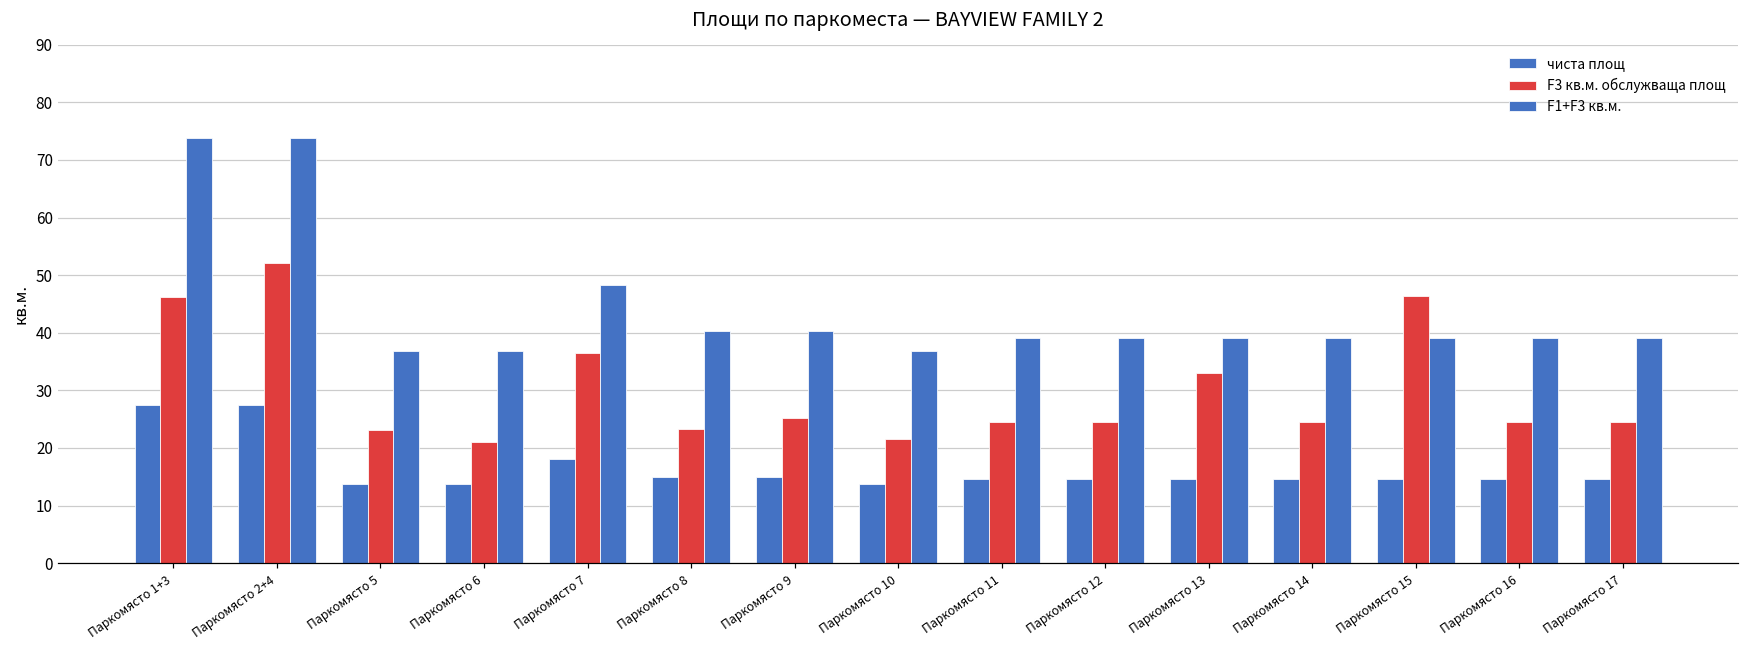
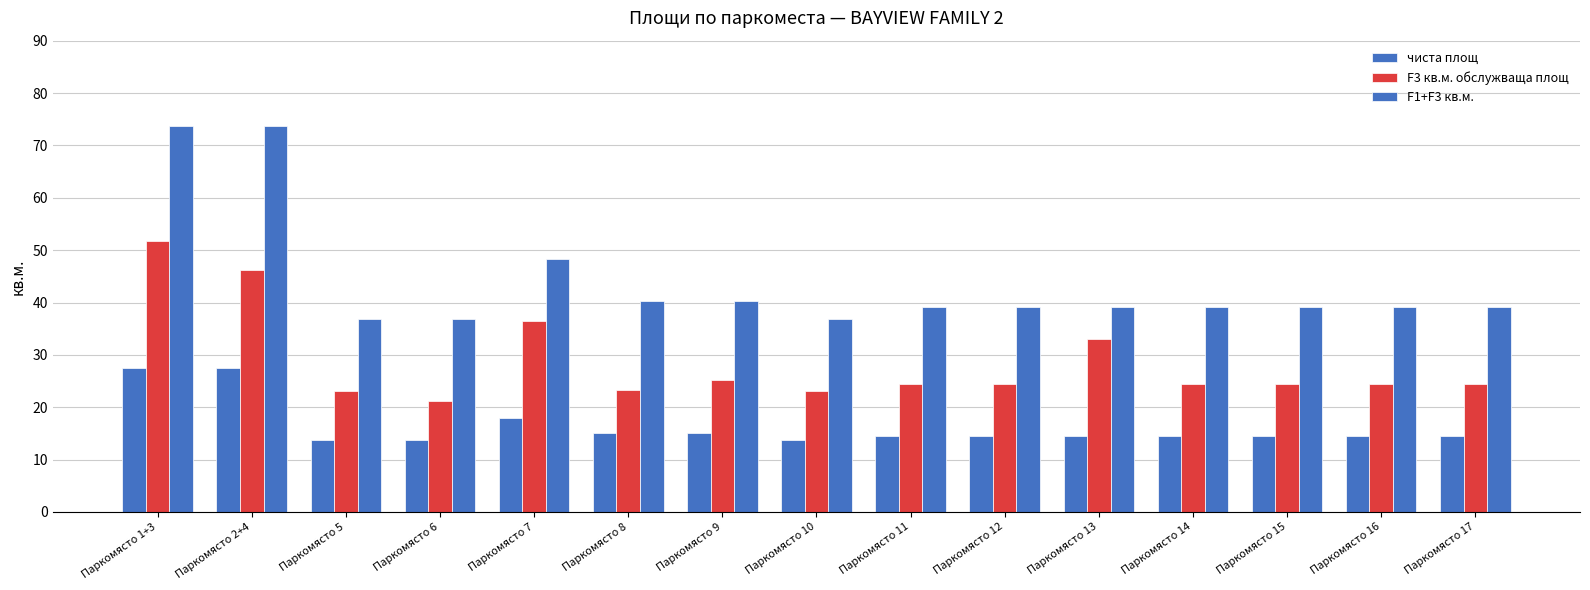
  {
    "F3 кв.м. обслужваща площ": {
-     "Паркомясто 1+3": 46,
-     "Паркомясто 2+4": 52,
+     "Паркомясто 1+3": 52,
+     "Паркомясто 2+4": 46,
      "Паркомясто 5": 23,
      "Паркомясто 6": 21,
      "Паркомясто 7": 36,
      "Паркомясто 8": 23,
      "Паркомясто 9": 25,
-     "Паркомясто 10": 22,
+     "Паркомясто 10": 23,
      "Паркомясто 11": 25,
      "Паркомясто 12": 25,
      "Паркомясто 13": 33,
      "Паркомясто 14": 25,
-     "Паркомясто 15": 46,
+     "Паркомясто 15": 25,
      "Паркомясто 16": 25,
      "Паркомясто 17": 25
    }
  }
